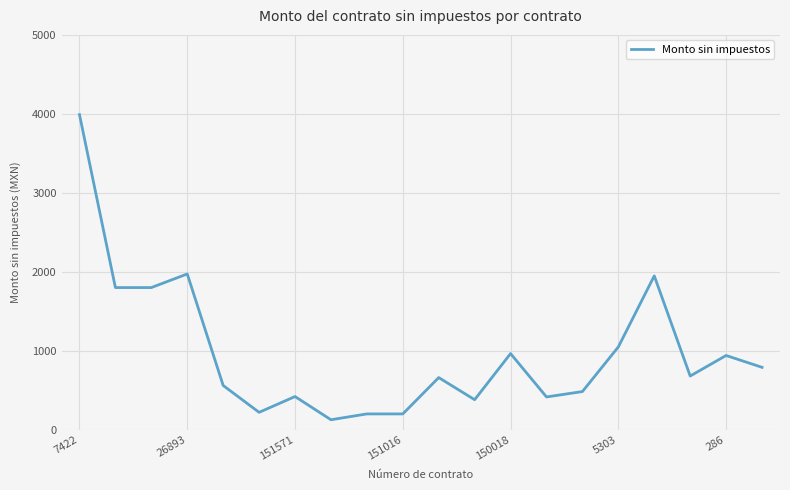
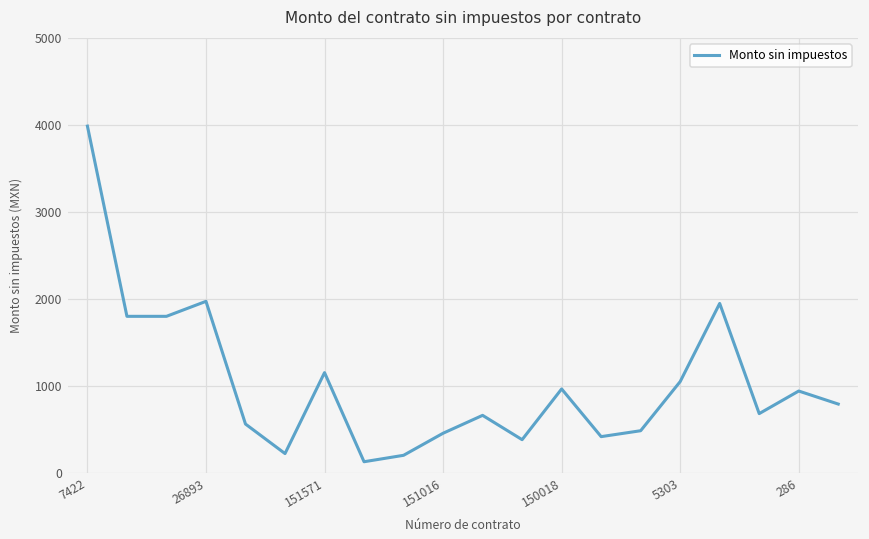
  {
    "7422": 4000,
    "26893": 2000,
-   "151571": 400,
-   "151016": 200,
+   "151571": 1200,
+   "151016": 500,
    "150018": 1000,
    "5303": 1000,
    "286": 900
  }
